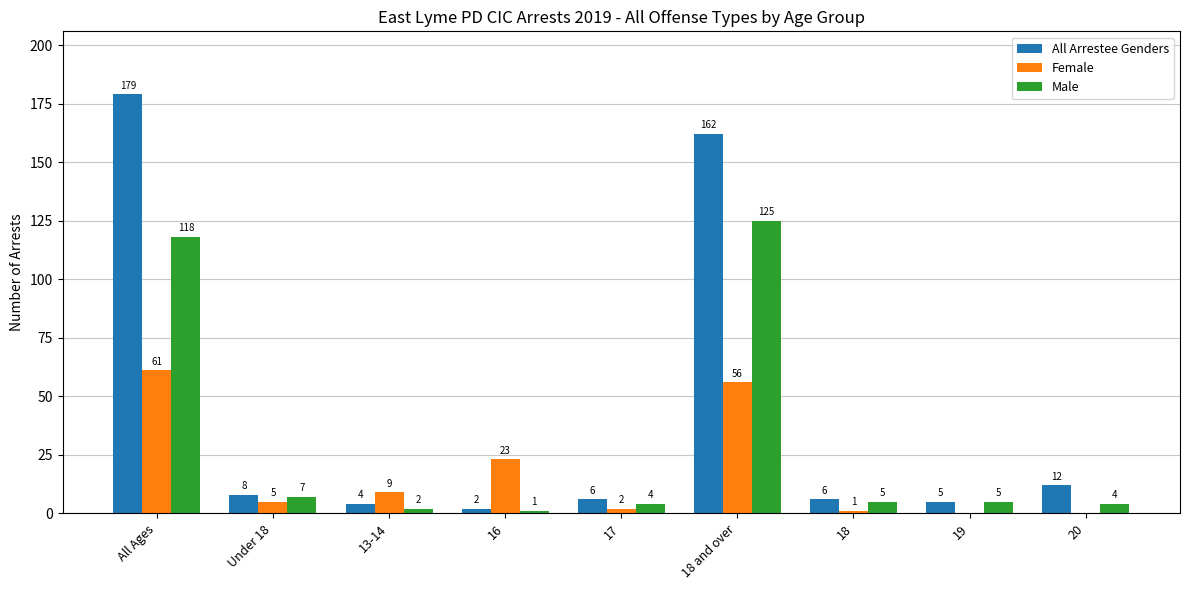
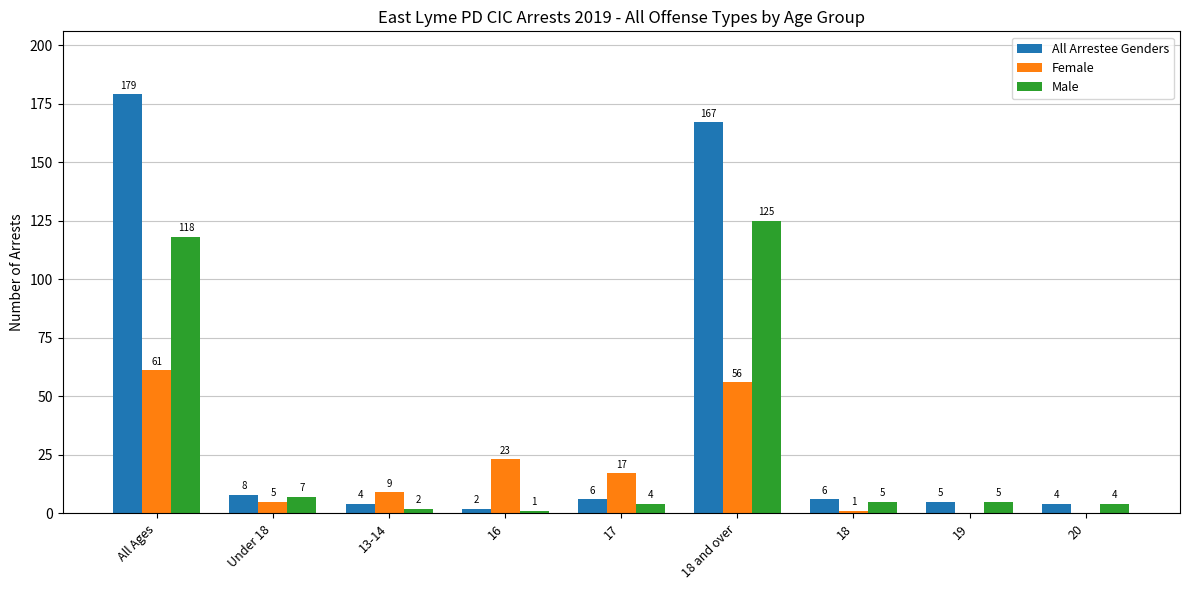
  {
    "All Arrestee Genders": {
      "All Ages": 179,
      "Under 18": 8,
      "13-14": 4,
      "16": 2,
      "17": 6,
-     "18 and over": 162,
+     "18 and over": 167,
      "18": 6,
      "19": 5,
-     "20": 12
+     "20": 4
    },
    "Female": {
      "All Ages": 61,
      "Under 18": 5,
      "13-14": 9,
      "16": 23,
-     "17": 2,
+     "17": 17,
      "18 and over": 56,
      "18": 1
    },
    "Male": {
      "All Ages": 118,
      "Under 18": 7,
      "13-14": 2,
      "16": 1,
      "17": 4,
      "18 and over": 125,
      "18": 5,
      "19": 5,
      "20": 4
    }
  }
